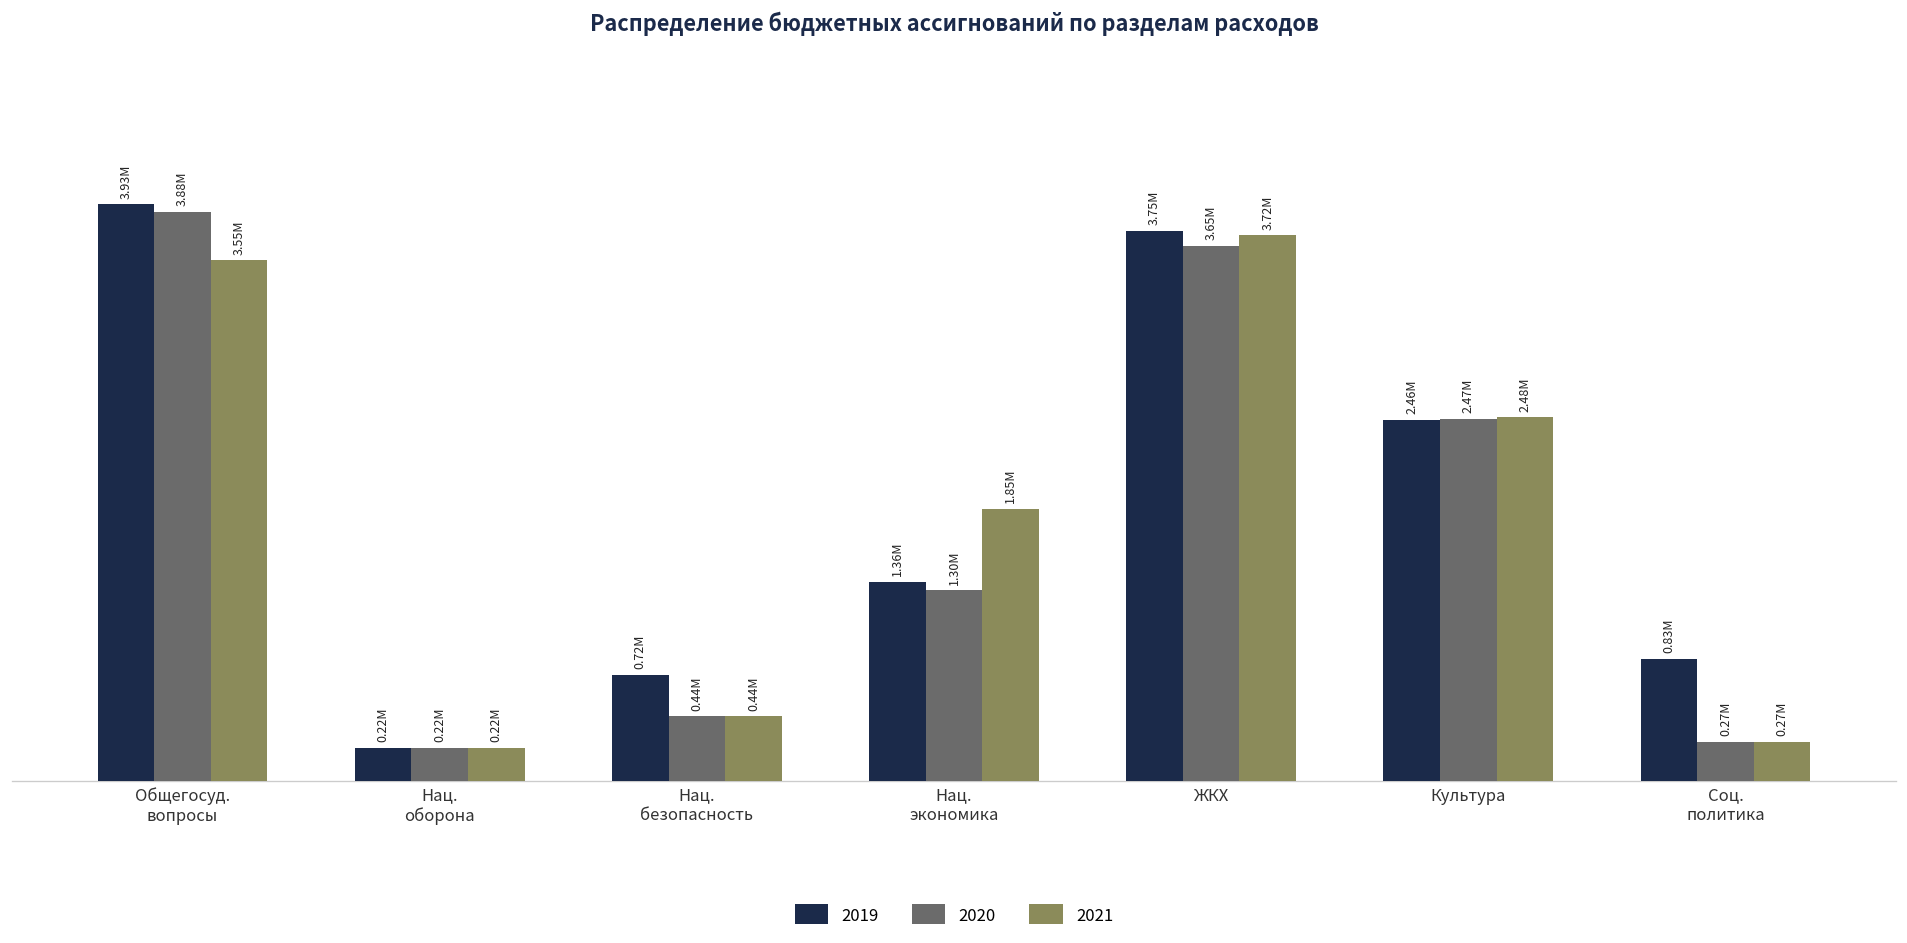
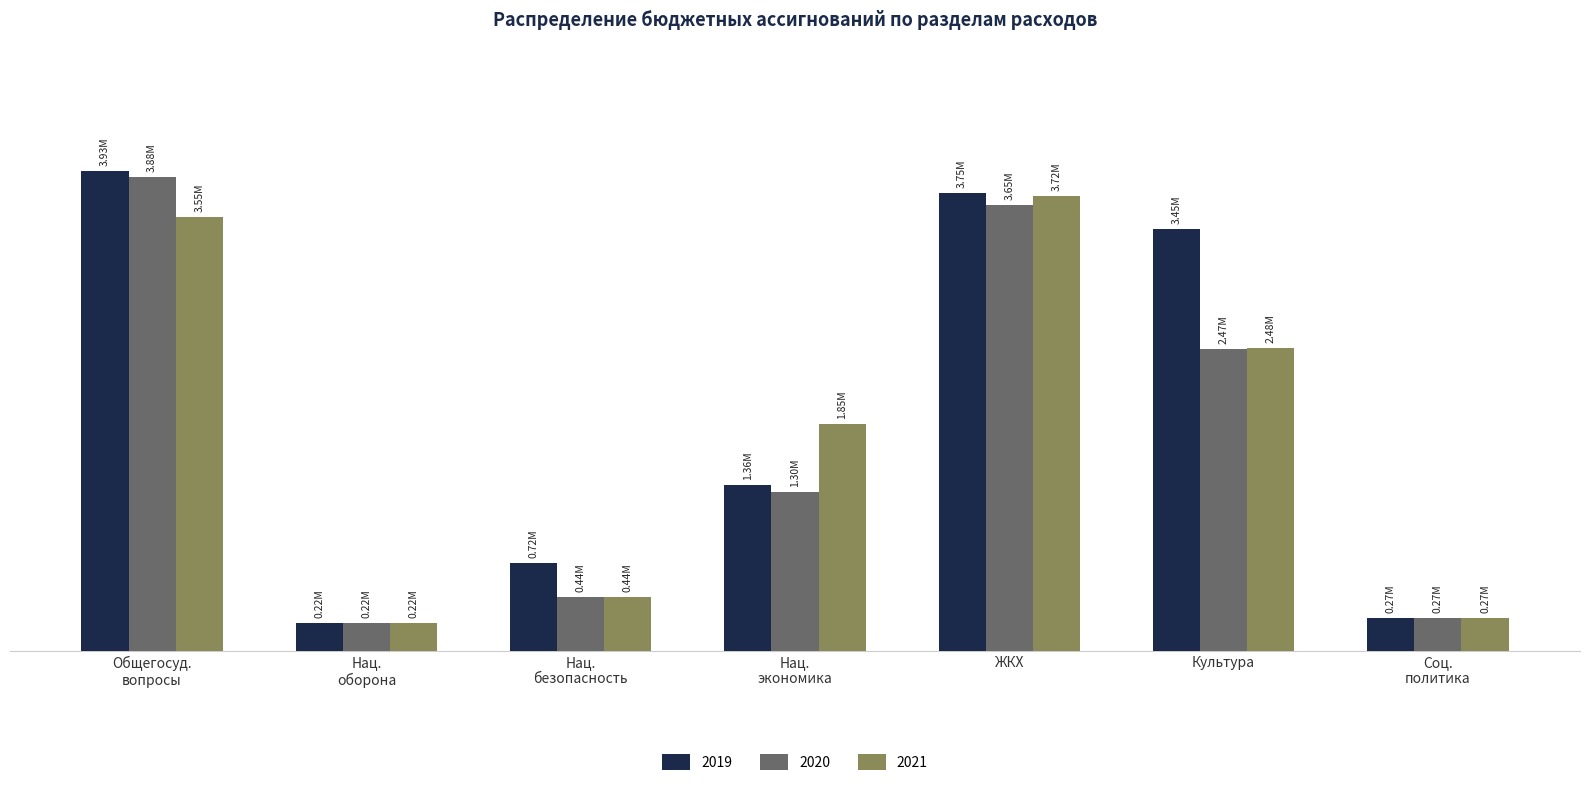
  {
    "2019": {
      "Общегосуд. вопросы": "3.93M",
      "Нац. оборона": "0.22M",
      "Нац. безопасность": "0.72M",
      "Нац. экономика": "1.36M",
      "ЖКХ": "3.75M",
-     "Культура": "2.46M",
-     "Соц. политика": "0.83M"
+     "Культура": "3.45M",
+     "Соц. политика": "0.27M"
    }
  }
